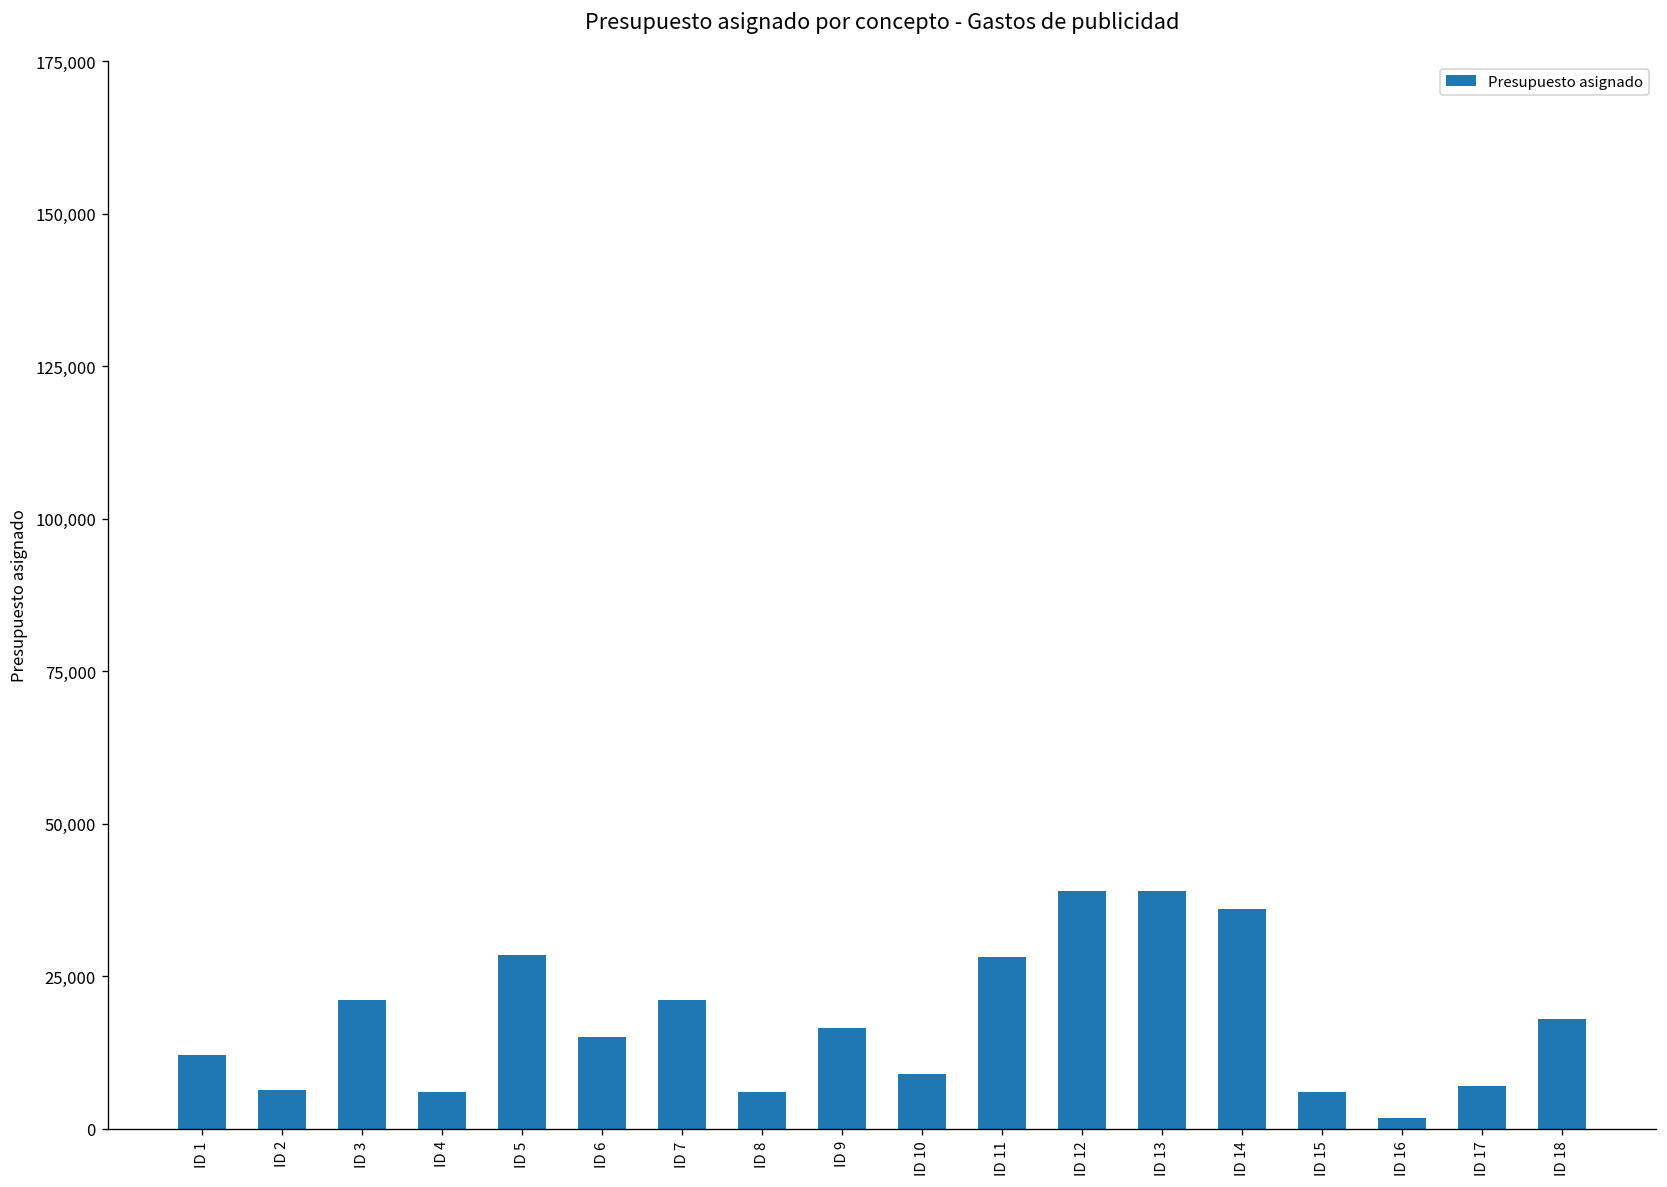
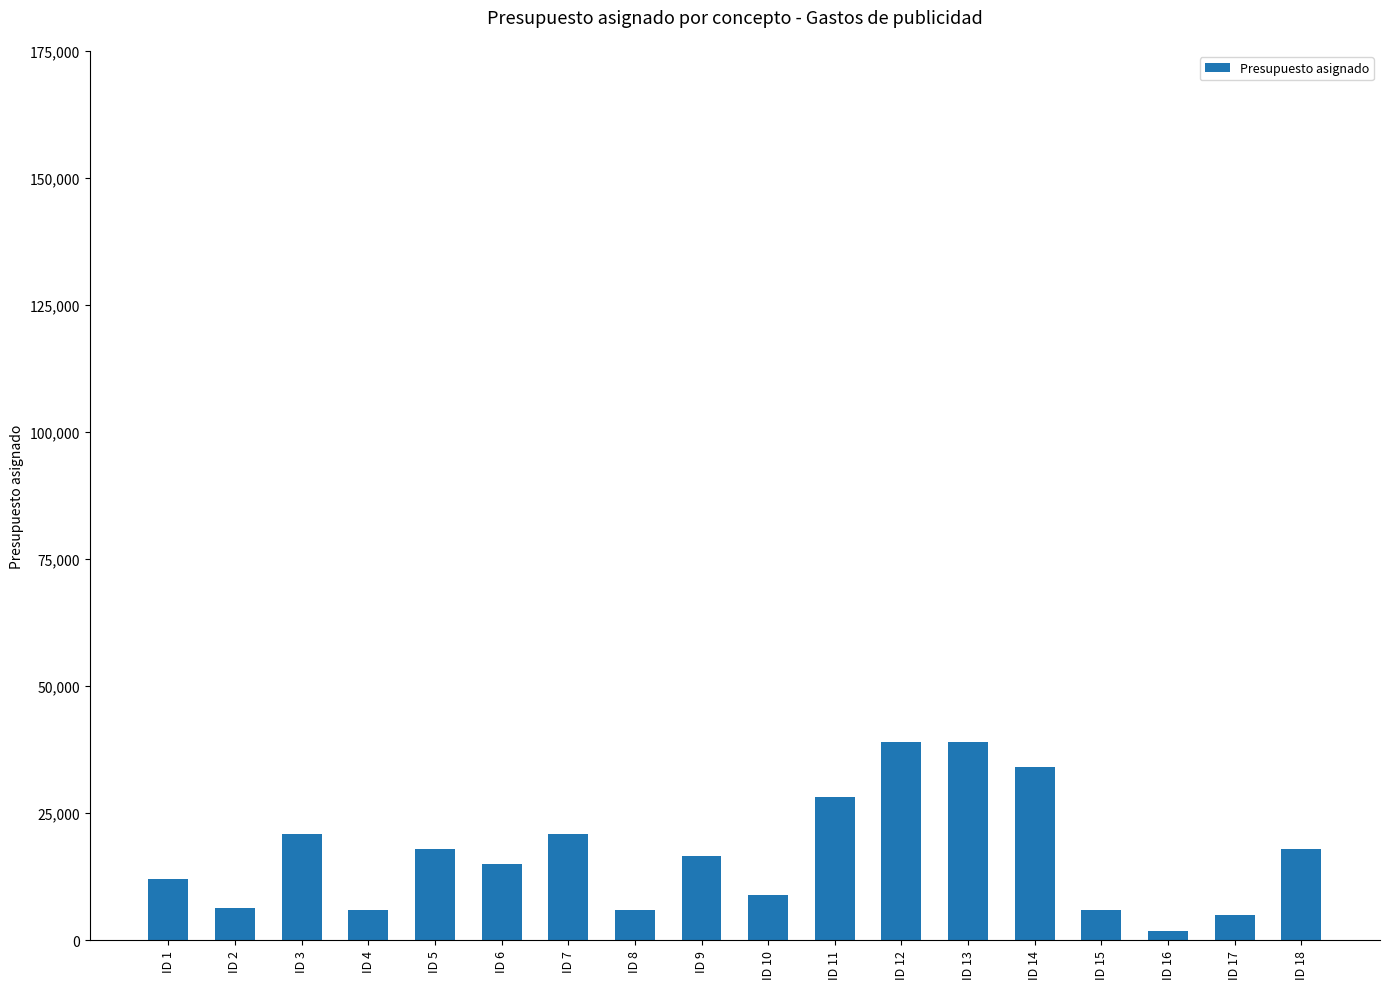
  {
    "ID 1": "12,000",
    "ID 2": "6,000",
    "ID 3": "21,000",
    "ID 4": "6,000",
-   "ID 5": "29,000",
+   "ID 5": "18,000",
    "ID 6": "15,000",
    "ID 7": "21,000",
    "ID 8": "6,000",
    "ID 9": "17,000",
    "ID 10": "9,000",
    "ID 11": "28,000",
    "ID 12": "39,000",
    "ID 13": "39,000",
-   "ID 14": "36,000",
+   "ID 14": "34,000",
    "ID 15": "6,000",
    "ID 16": "2,000",
-   "ID 17": "7,000",
+   "ID 17": "5,000",
    "ID 18": "18,000"
  }
